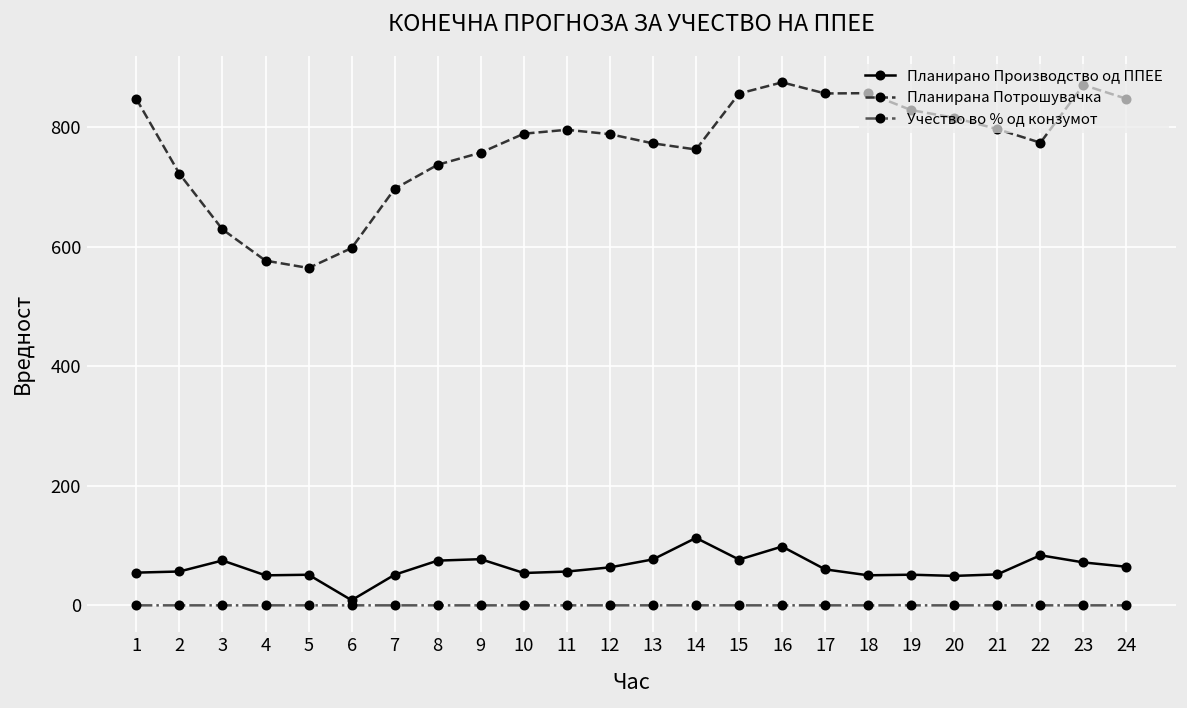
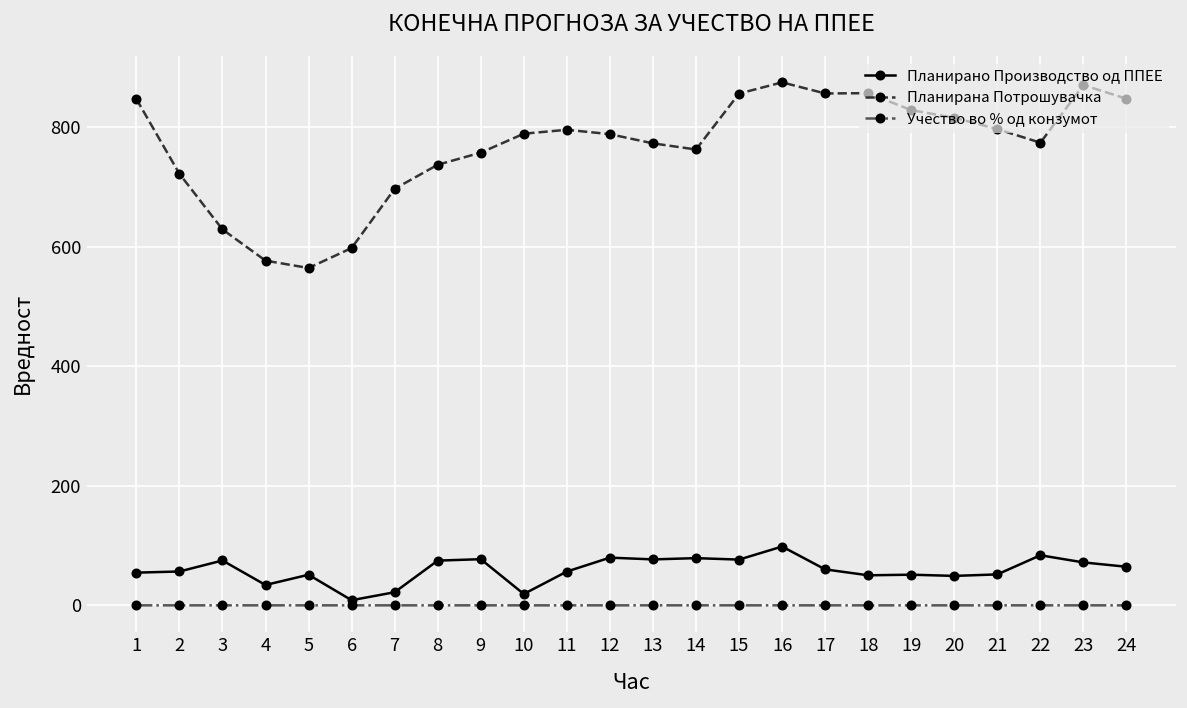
  {
    "Планирано Производство од ППЕЕ": {
      "1": 50,
      "2": 60,
      "3": 80,
-     "4": 50,
+     "4": 30,
      "5": 50,
      "6": 10,
-     "7": 50,
+     "7": 20,
      "8": 70,
      "9": 80,
-     "10": 50,
+     "10": 20,
      "11": 60,
-     "12": 60,
+     "12": 80,
      "13": 80,
-     "14": 110,
+     "14": 80,
      "15": 80,
      "16": 100,
      "17": 60,
      "18": 50,
      "19": 50,
      "20": 50,
      "21": 50,
      "22": 80,
      "23": 70,
      "24": 60
    }
  }
